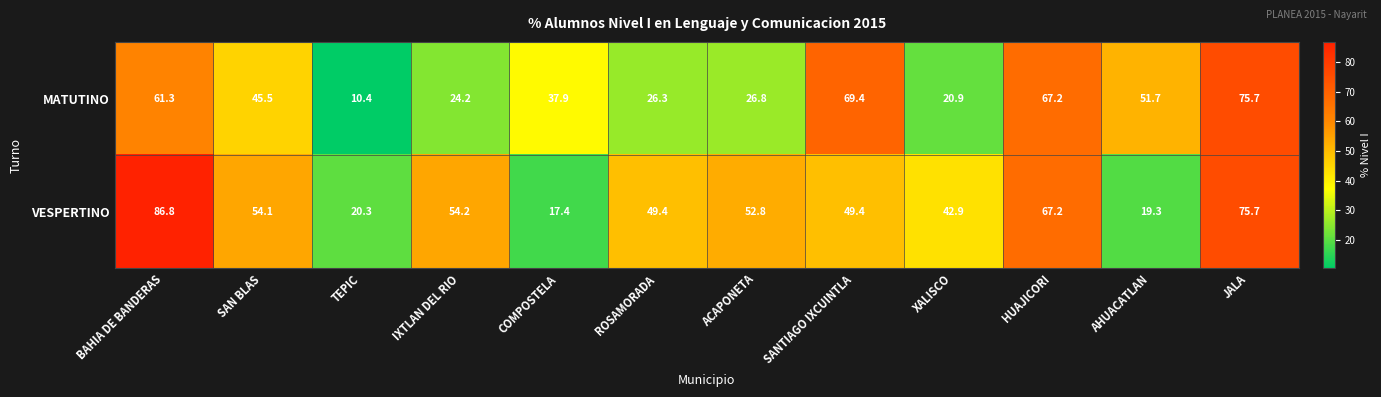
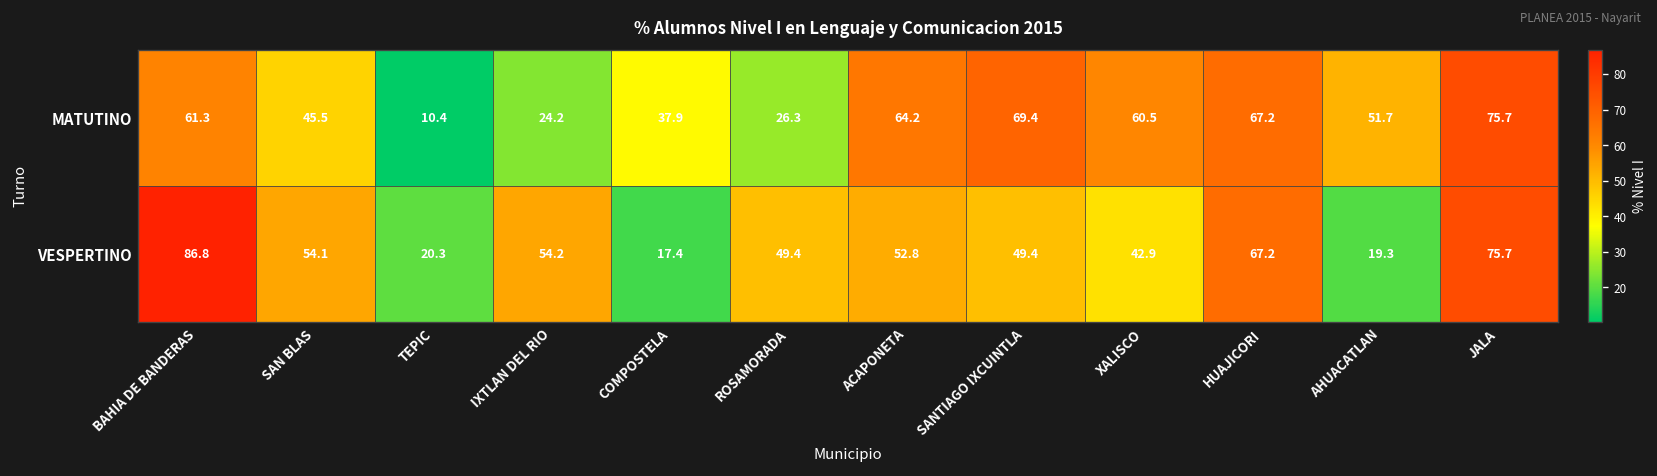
  {
    "MATUTINO": {
      "BAHIA DE BANDERAS": 61.3,
      "SAN BLAS": 45.5,
      "TEPIC": 10.4,
      "IXTLAN DEL RIO": 24.2,
      "COMPOSTELA": 37.9,
      "ROSAMORADA": 26.3,
-     "ACAPONETA": 26.8,
+     "ACAPONETA": 64.2,
      "SANTIAGO IXCUINTLA": 69.4,
-     "XALISCO": 20.9,
+     "XALISCO": 60.5,
      "HUAJICORI": 67.2,
      "AHUACATLAN": 51.7,
      "JALA": 75.7
    },
    "VESPERTINO": {
      "BAHIA DE BANDERAS": 86.8,
      "SAN BLAS": 54.1,
      "TEPIC": 20.3,
      "IXTLAN DEL RIO": 54.2,
      "COMPOSTELA": 17.4,
      "ROSAMORADA": 49.4,
      "ACAPONETA": 52.8,
      "SANTIAGO IXCUINTLA": 49.4,
      "XALISCO": 42.9,
      "HUAJICORI": 67.2,
      "AHUACATLAN": 19.3,
      "JALA": 75.7
    }
  }
